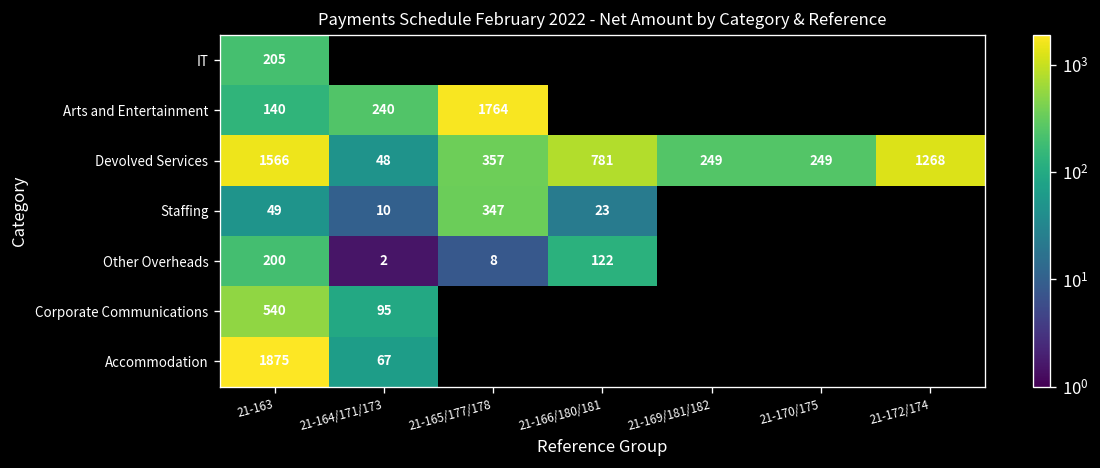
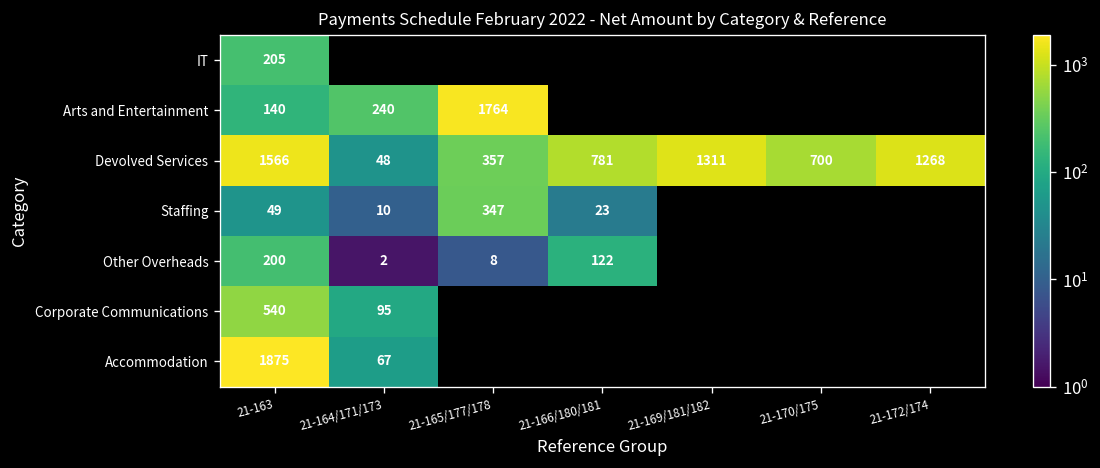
  {
    "IT": {
      "21-163": 205
    },
    "Arts and Entertainment": {
      "21-163": 140,
      "21-164/171/173": 240,
      "21-165/177/178": 1764
    },
    "Devolved Services": {
      "21-163": 1566,
      "21-164/171/173": 48,
      "21-165/177/178": 357,
      "21-166/180/181": 781,
-     "21-169/181/182": 249,
-     "21-170/175": 249,
+     "21-169/181/182": 1311,
+     "21-170/175": 700,
      "21-172/174": 1268
    },
    "Staffing": {
      "21-163": 49,
      "21-164/171/173": 10,
      "21-165/177/178": 347,
      "21-166/180/181": 23
    },
    "Other Overheads": {
      "21-163": 200,
      "21-164/171/173": 2,
      "21-165/177/178": 8,
      "21-166/180/181": 122
    },
    "Corporate Communications": {
      "21-163": 540,
      "21-164/171/173": 95
    },
    "Accommodation": {
      "21-163": 1875,
      "21-164/171/173": 67
    }
  }
